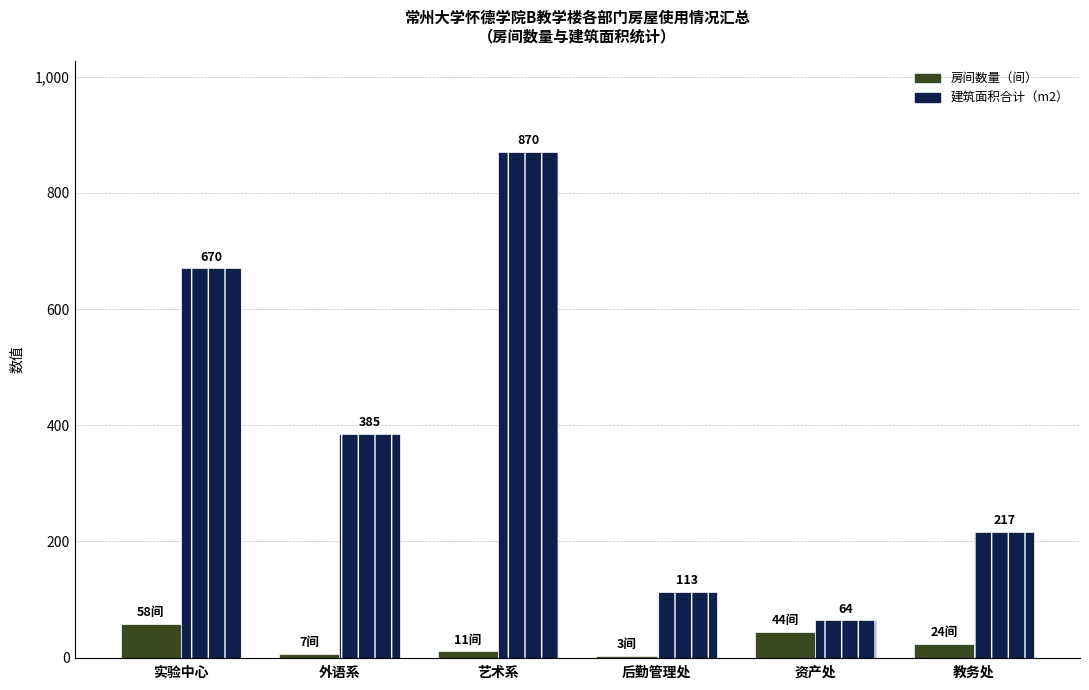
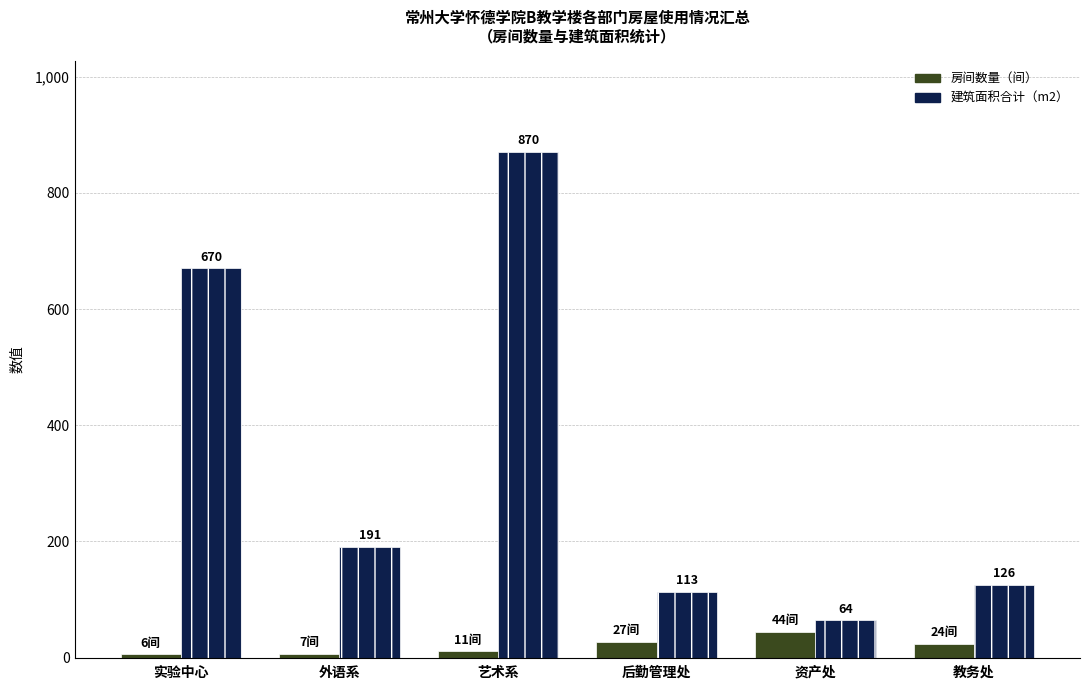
  {
    "房间数量（间）": {
-     "实验中心": "58间",
+     "实验中心": "6间",
      "外语系": "7间",
      "艺术系": "11间",
-     "后勤管理处": "3间",
+     "后勤管理处": "27间",
      "资产处": "44间",
      "教务处": "24间"
    },
    "建筑面积合计（m2）": {
      "实验中心": "670",
-     "外语系": "385",
+     "外语系": "191",
      "艺术系": "870",
      "后勤管理处": "113",
      "资产处": "64",
-     "教务处": "217"
+     "教务处": "126"
    }
  }
